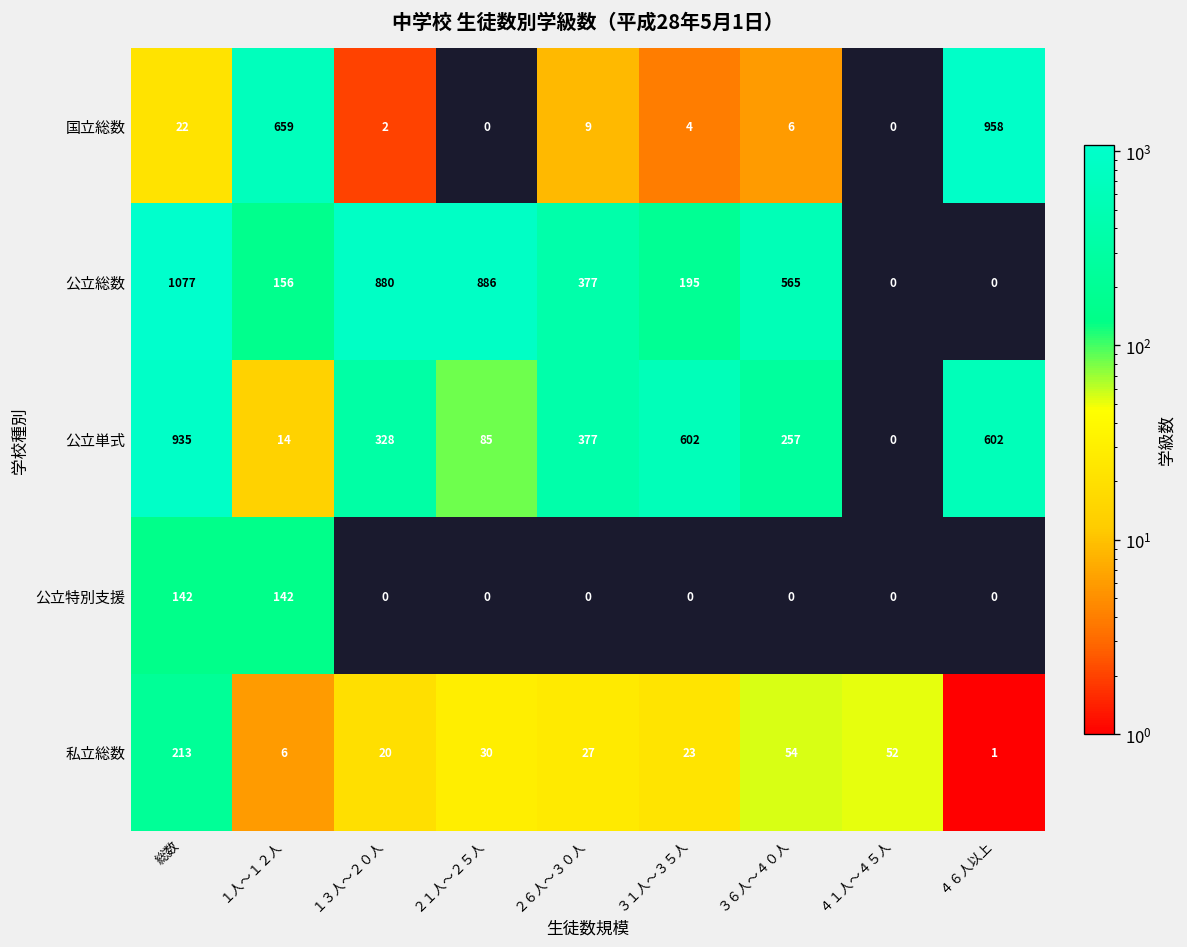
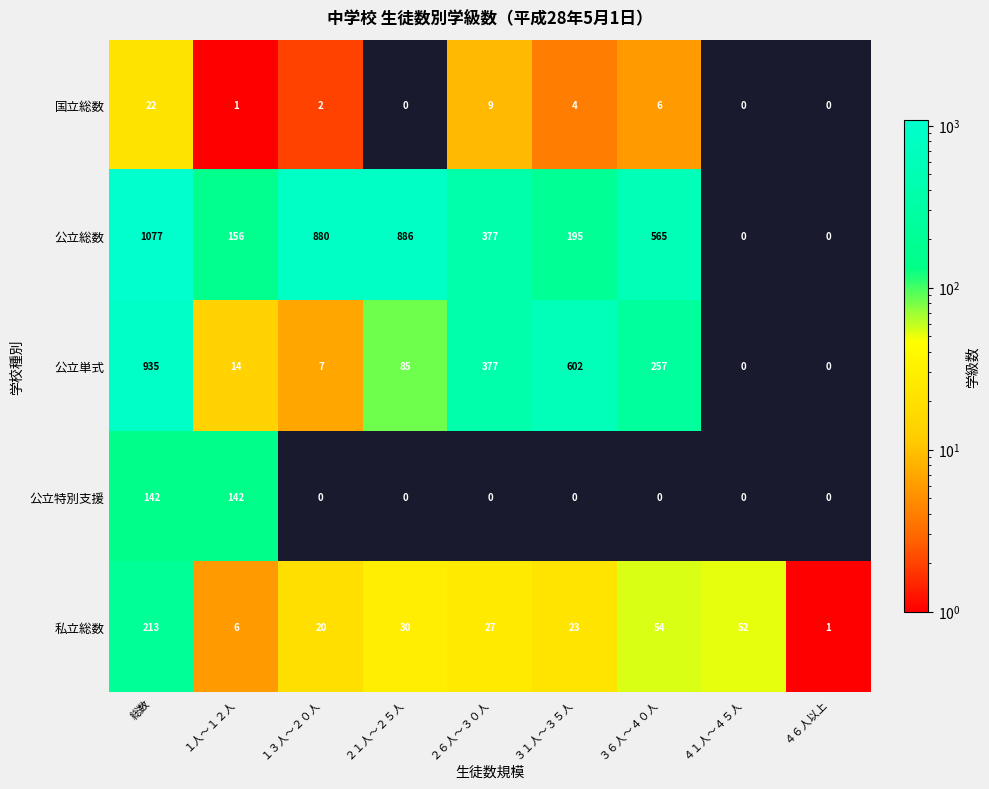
  {
    "国立総数": {
      "総数": 22,
-     "１人～１２人": 659,
+     "１人～１２人": 1,
      "１３人～２０人": 2,
      "２１人～２５人": 0,
      "２６人～３０人": 9,
      "３１人～３５人": 4,
      "３６人～４０人": 6,
      "４１人～４５人": 0,
-     "４６人以上": 958
+     "４６人以上": 0
    },
    "公立総数": {
      "総数": 1077,
      "１人～１２人": 156,
      "１３人～２０人": 880,
      "２１人～２５人": 886,
      "２６人～３０人": 377,
      "３１人～３５人": 195,
      "３６人～４０人": 565,
      "４１人～４５人": 0,
      "４６人以上": 0
    },
    "公立単式": {
      "総数": 935,
      "１人～１２人": 14,
-     "１３人～２０人": 328,
+     "１３人～２０人": 7,
      "２１人～２５人": 85,
      "２６人～３０人": 377,
      "３１人～３５人": 602,
      "３６人～４０人": 257,
      "４１人～４５人": 0,
-     "４６人以上": 602
+     "４６人以上": 0
    },
    "公立特別支援": {
      "総数": 142,
      "１人～１２人": 142,
      "１３人～２０人": 0,
      "２１人～２５人": 0,
      "２６人～３０人": 0,
      "３１人～３５人": 0,
      "３６人～４０人": 0,
      "４１人～４５人": 0,
      "４６人以上": 0
    },
    "私立総数": {
      "総数": 213,
      "１人～１２人": 6,
      "１３人～２０人": 20,
      "２１人～２５人": 30,
      "２６人～３０人": 27,
      "３１人～３５人": 23,
      "３６人～４０人": 54,
      "４１人～４５人": 52,
      "４６人以上": 1
    }
  }
